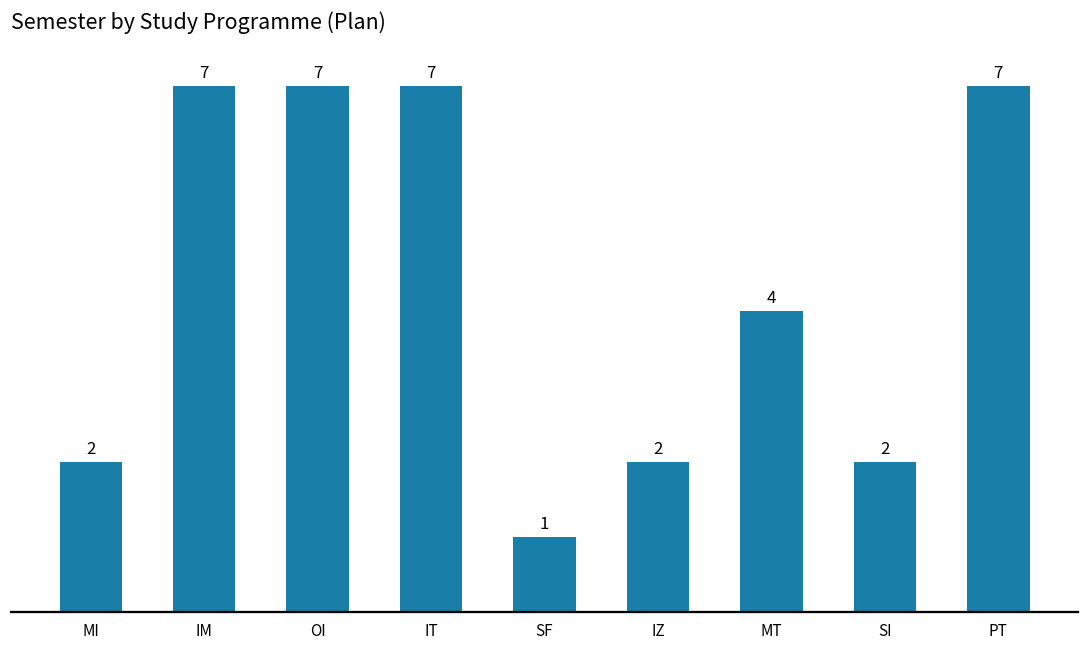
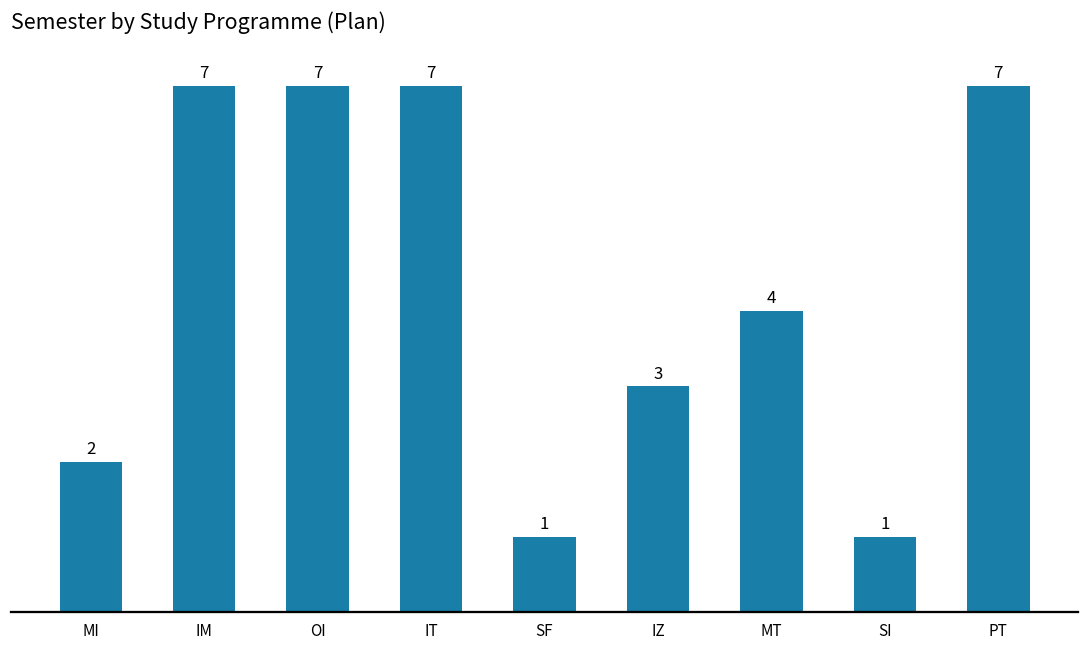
  {
    "MI": 2,
    "IM": 7,
    "OI": 7,
    "IT": 7,
    "SF": 1,
-   "IZ": 2,
+   "IZ": 3,
    "MT": 4,
-   "SI": 2,
+   "SI": 1,
    "PT": 7
  }
